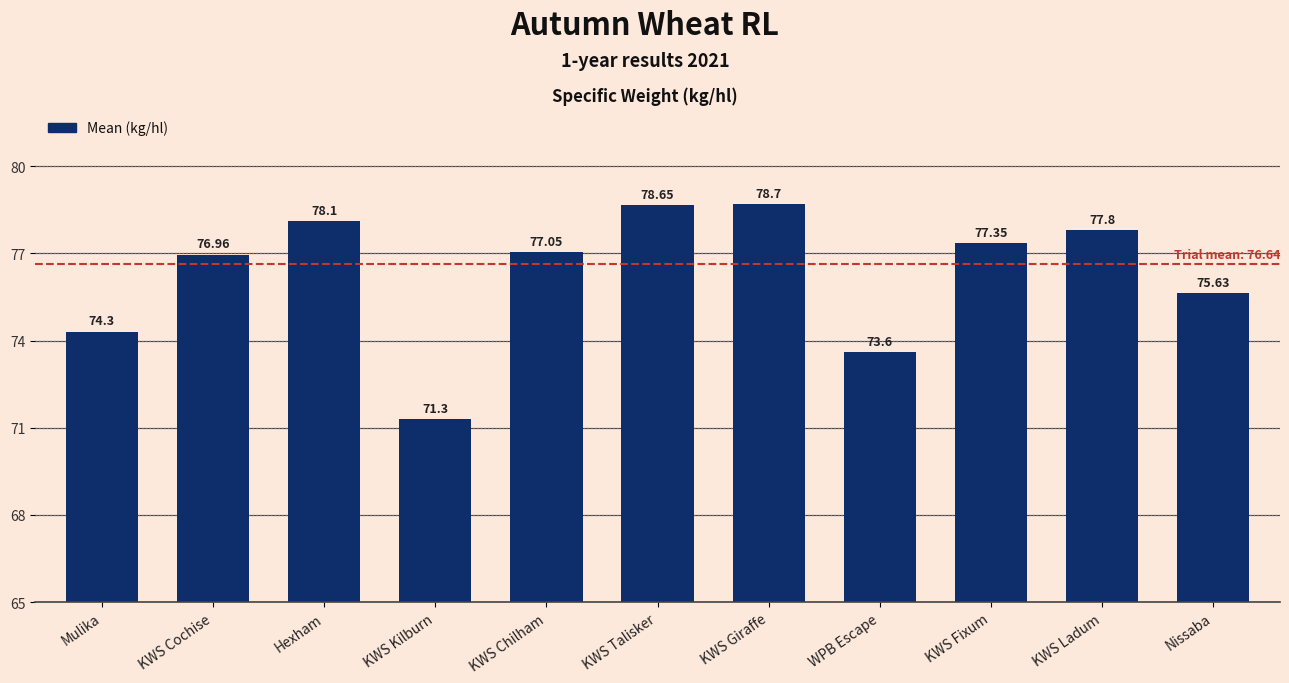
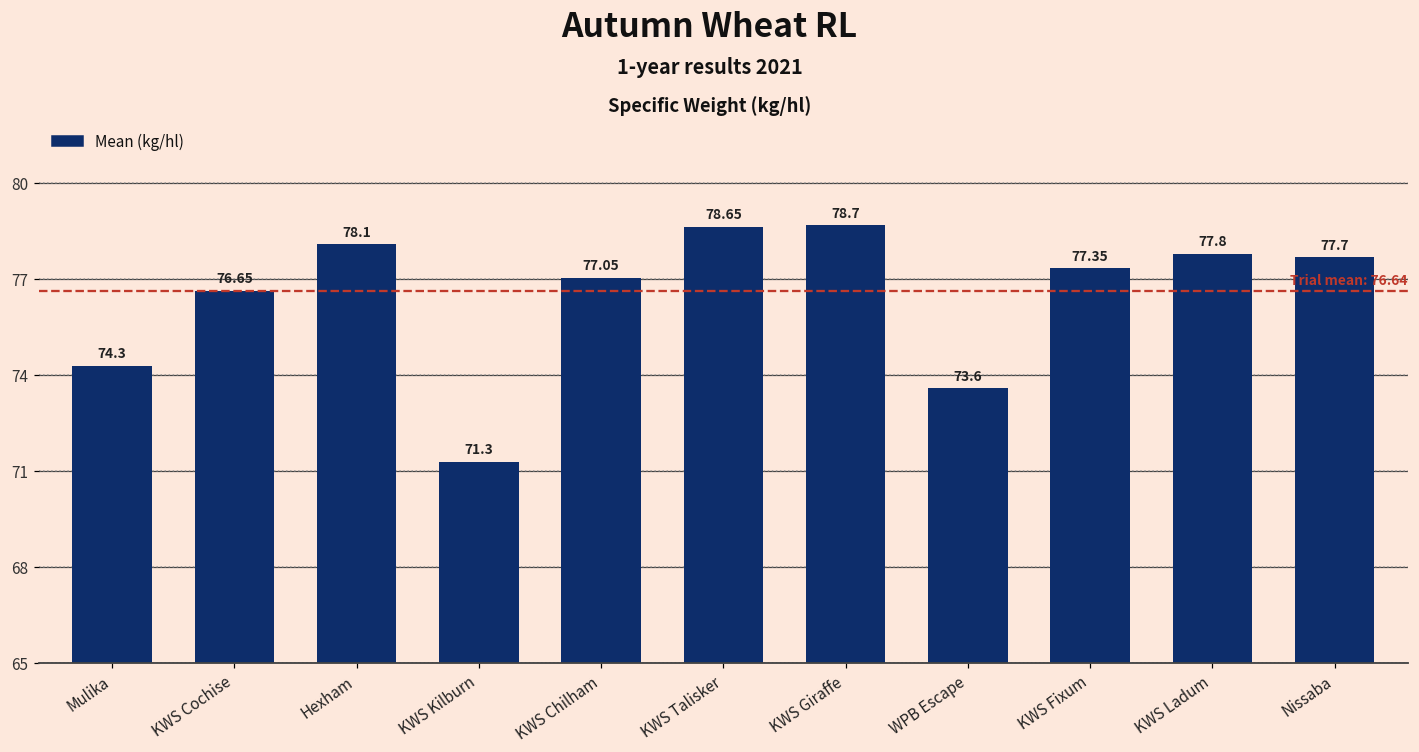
  {
    "Mulika": 74.3,
-   "KWS Cochise": 76.96,
+   "KWS Cochise": 76.65,
    "Hexham": 78.1,
    "KWS Kilburn": 71.3,
    "KWS Chilham": 77.05,
    "KWS Talisker": 78.65,
    "KWS Giraffe": 78.7,
    "WPB Escape": 73.6,
    "KWS Fixum": 77.35,
    "KWS Ladum": 77.8,
-   "Nissaba": 75.63
+   "Nissaba": 77.7
  }
